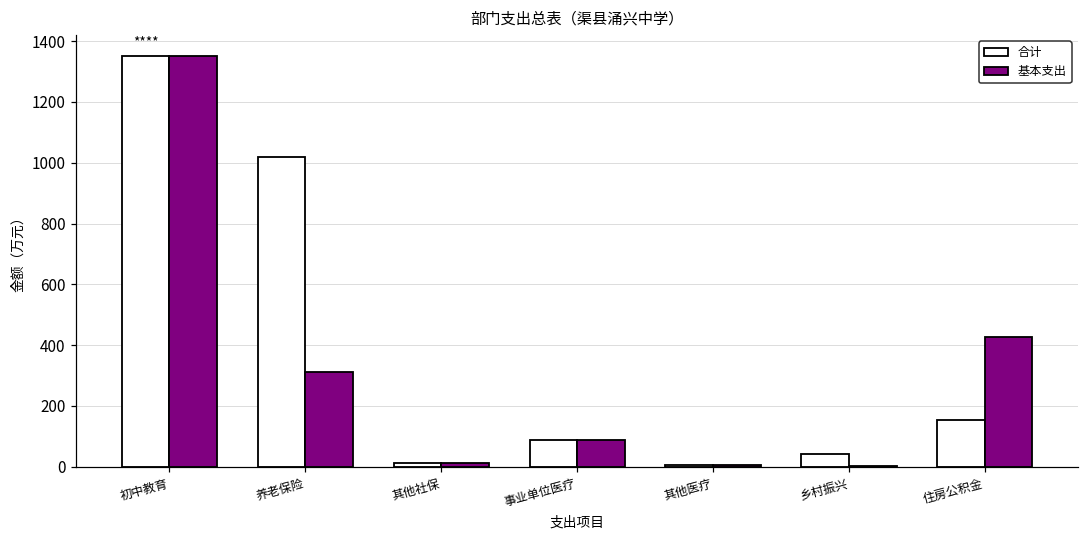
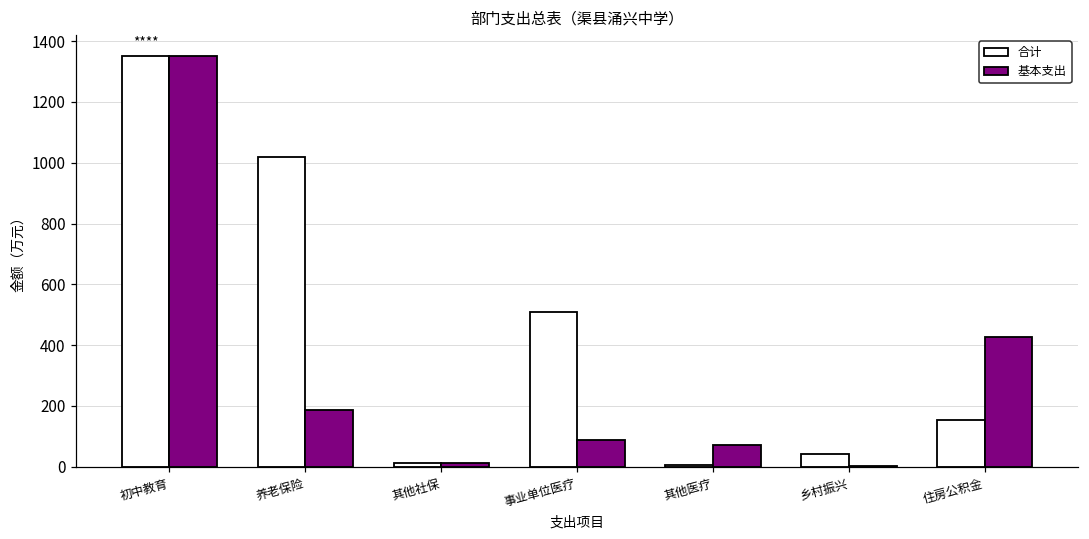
  {
    "合计": {
      "初中教育": 1350,
      "养老保险": 1020,
      "其他社保": 10,
-     "事业单位医疗": 90,
+     "事业单位医疗": 510,
      "乡村振兴": 40,
      "住房公积金": 150
    },
    "基本支出": {
      "初中教育": 1350,
-     "养老保险": 310,
+     "养老保险": 190,
      "其他社保": 10,
      "事业单位医疗": 90,
-     "其他医疗": 0,
+     "其他医疗": 70,
      "住房公积金": 430
    }
  }
